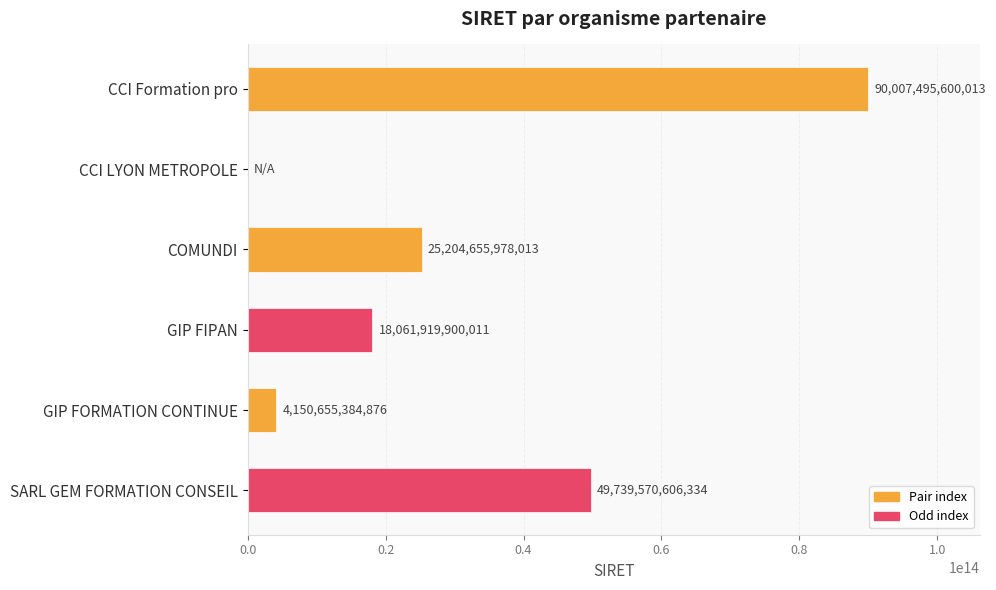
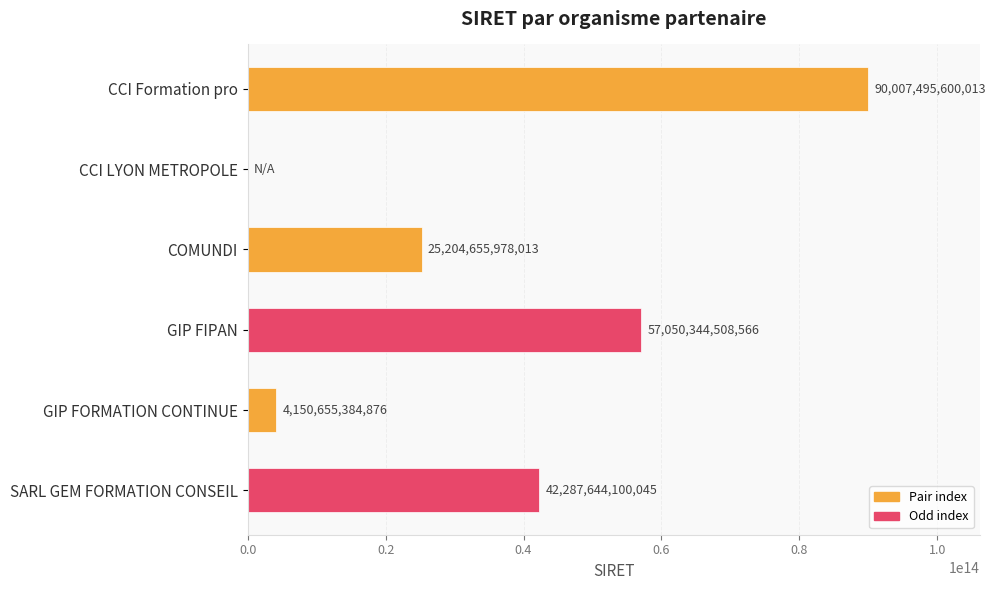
  {
    "CCI Formation pro": "90,007,495,600,013",
    "COMUNDI": "25,204,655,978,013",
-   "GIP FIPAN": "18,061,919,900,011",
+   "GIP FIPAN": "57,050,344,508,566",
    "GIP FORMATION CONTINUE": "4,150,655,384,876",
-   "SARL GEM FORMATION CONSEIL": "49,739,570,606,334"
+   "SARL GEM FORMATION CONSEIL": "42,287,644,100,045"
  }
